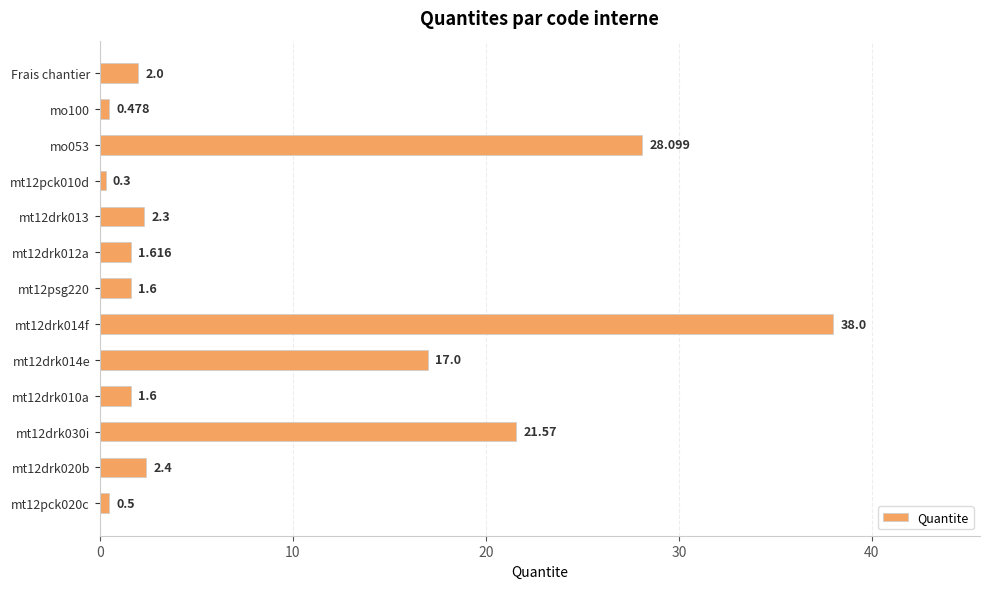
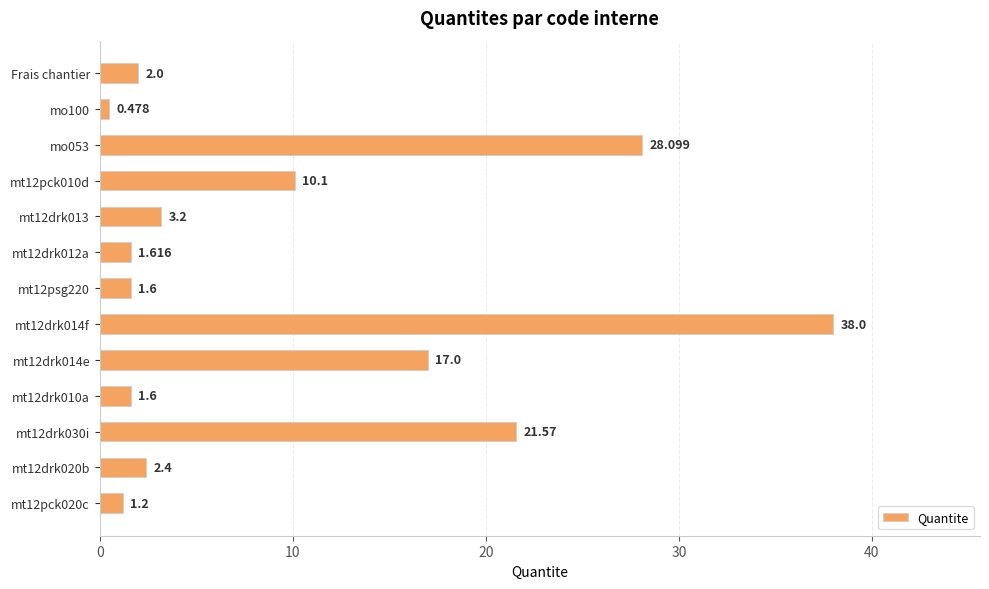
  {
    "Frais chantier": 2.0,
    "mo100": 0.478,
    "mo053": 28.099,
-   "mt12pck010d": 0.3,
-   "mt12drk013": 2.3,
+   "mt12pck010d": 10.1,
+   "mt12drk013": 3.2,
    "mt12drk012a": 1.616,
    "mt12psg220": 1.6,
    "mt12drk014f": 38.0,
    "mt12drk014e": 17.0,
    "mt12drk010a": 1.6,
    "mt12drk030i": 21.57,
    "mt12drk020b": 2.4,
-   "mt12pck020c": 0.5
+   "mt12pck020c": 1.2
  }
